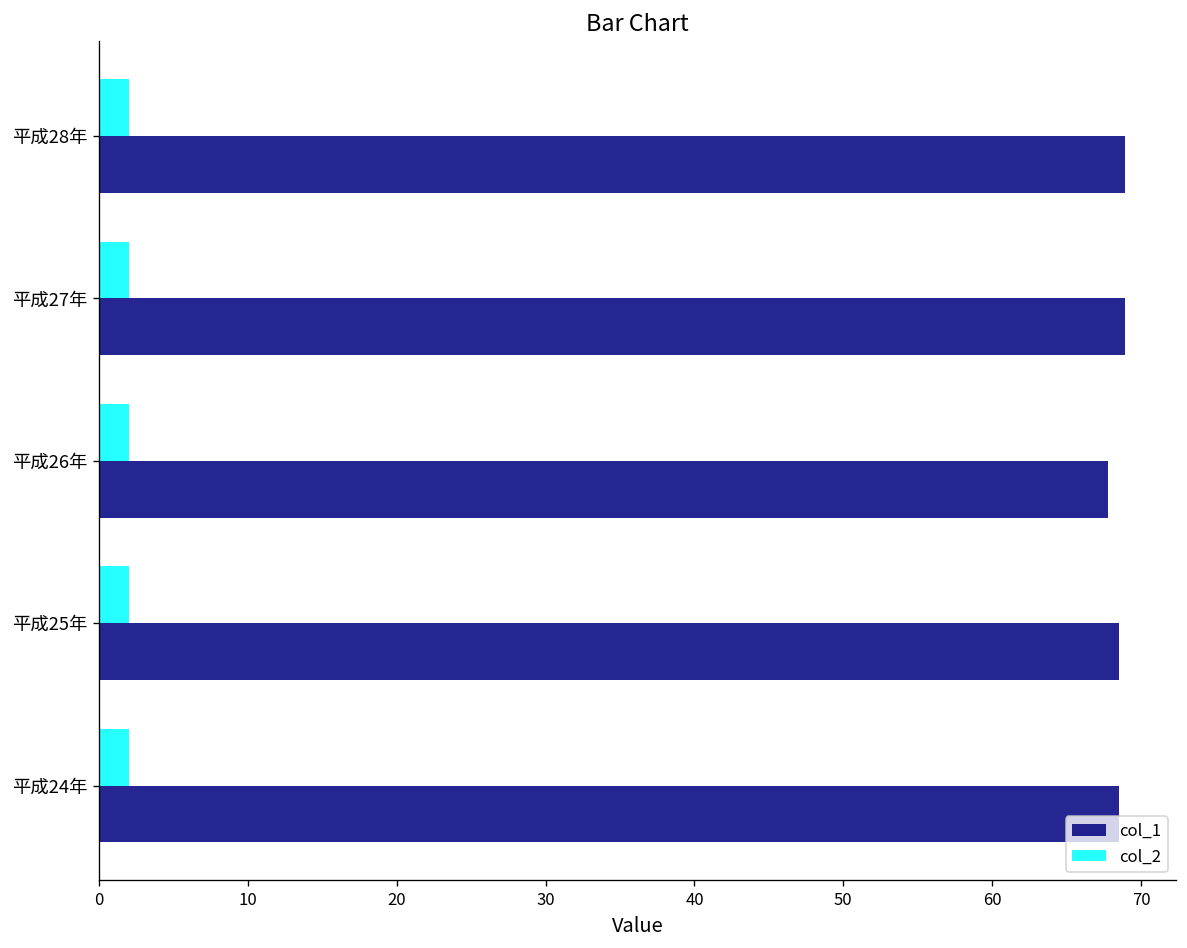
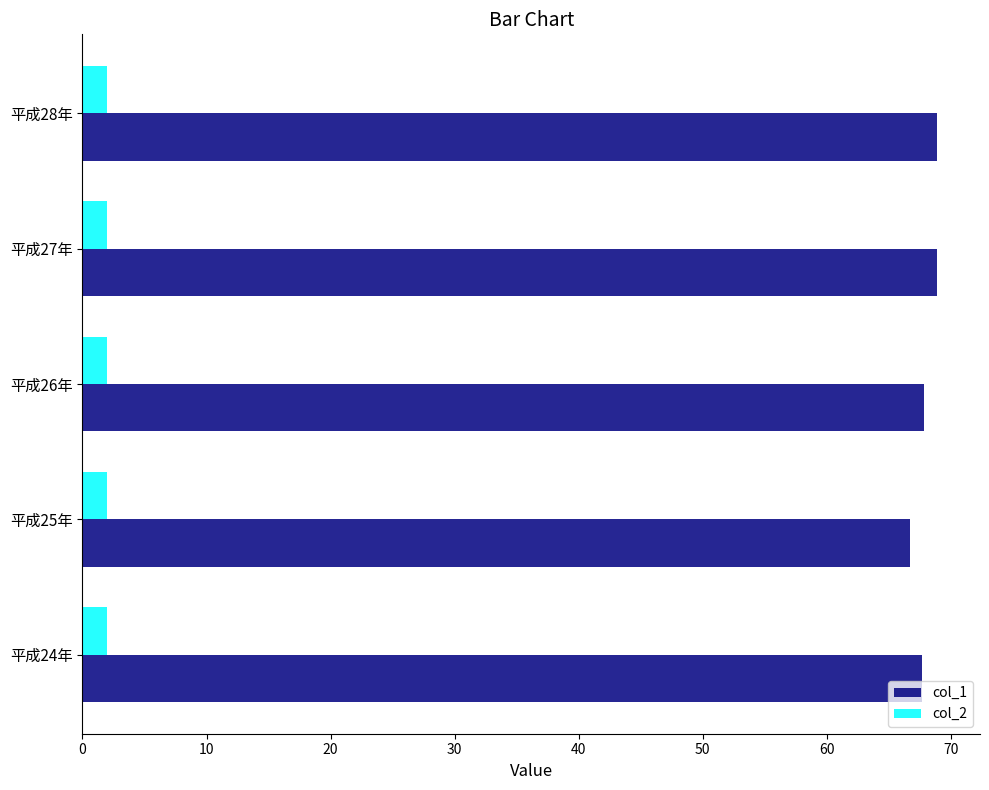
  {
    "col_1": {
      "平成28年": 68.9,
      "平成27年": 68.9,
      "平成26年": 67.8,
-     "平成25年": 68.5,
-     "平成24年": 68.5
+     "平成25年": 66.7,
+     "平成24年": 67.7
    },
    "col_2": {
      "平成28年": 2.0,
      "平成27年": 2.0,
      "平成26年": 2.0,
      "平成25年": 2.0,
      "平成24年": 2.0
    }
  }
